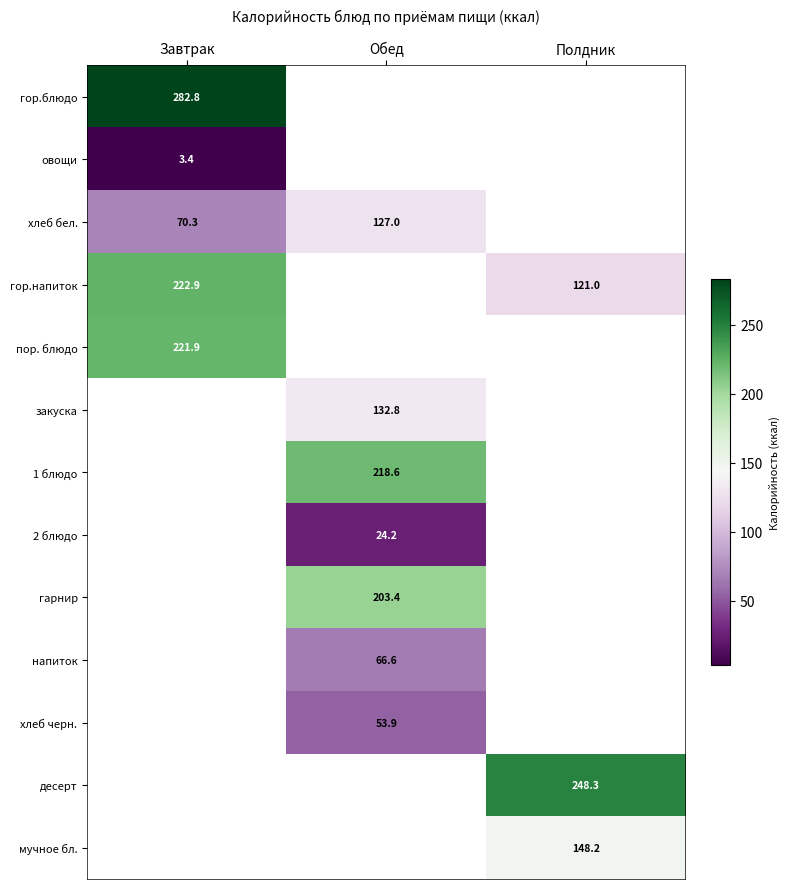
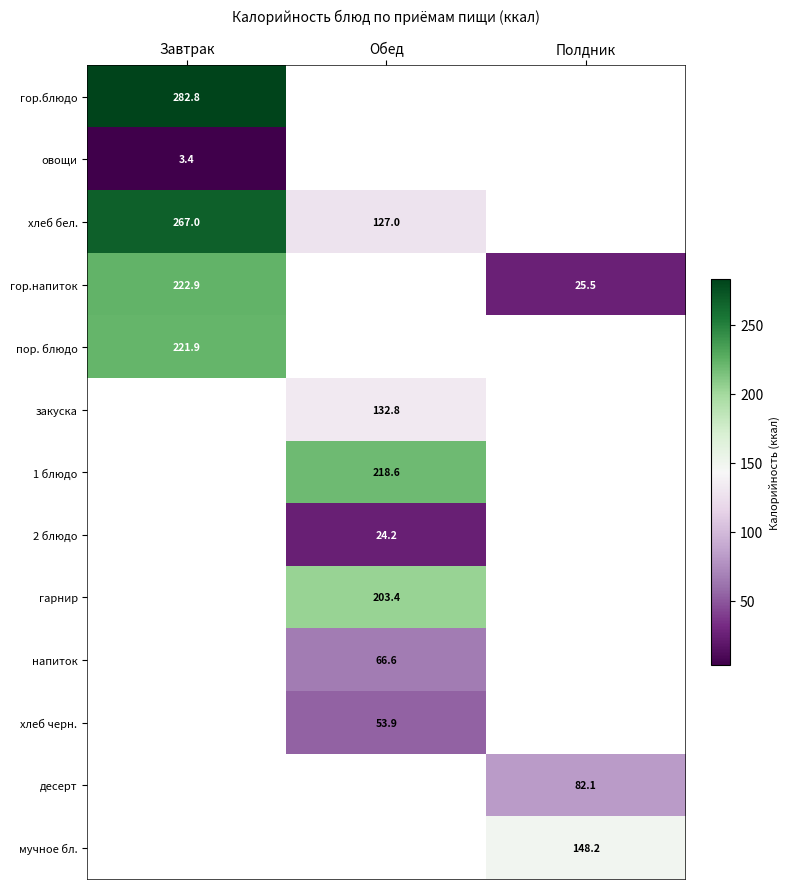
  {
    "гор.блюдо": {
      "Завтрак": 282.8
    },
    "овощи": {
      "Завтрак": 3.4
    },
    "хлеб бел.": {
-     "Завтрак": 70.3,
+     "Завтрак": 267.0,
      "Обед": 127.0
    },
    "гор.напиток": {
      "Завтрак": 222.9,
-     "Полдник": 121.0
+     "Полдник": 25.5
    },
    "пор. блюдо": {
      "Завтрак": 221.9
    },
    "закуска": {
      "Обед": 132.8
    },
    "1 блюдо": {
      "Обед": 218.6
    },
    "2 блюдо": {
      "Обед": 24.2
    },
    "гарнир": {
      "Обед": 203.4
    },
    "напиток": {
      "Обед": 66.6
    },
    "хлеб черн.": {
      "Обед": 53.9
    },
    "десерт": {
-     "Полдник": 248.3
+     "Полдник": 82.1
    },
    "мучное бл.": {
      "Полдник": 148.2
    }
  }
